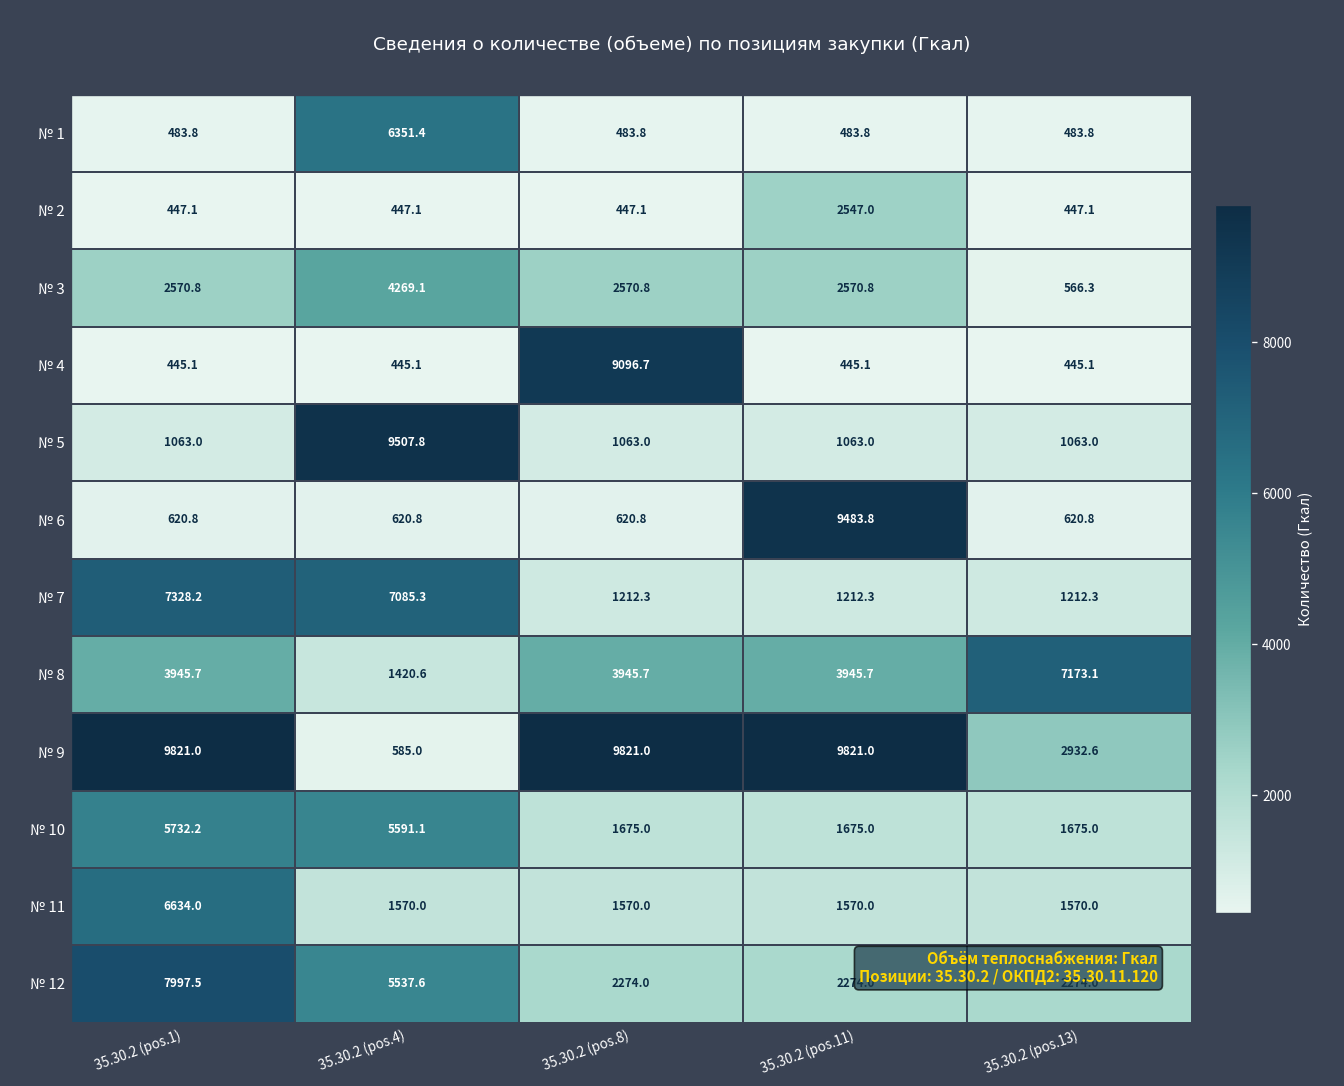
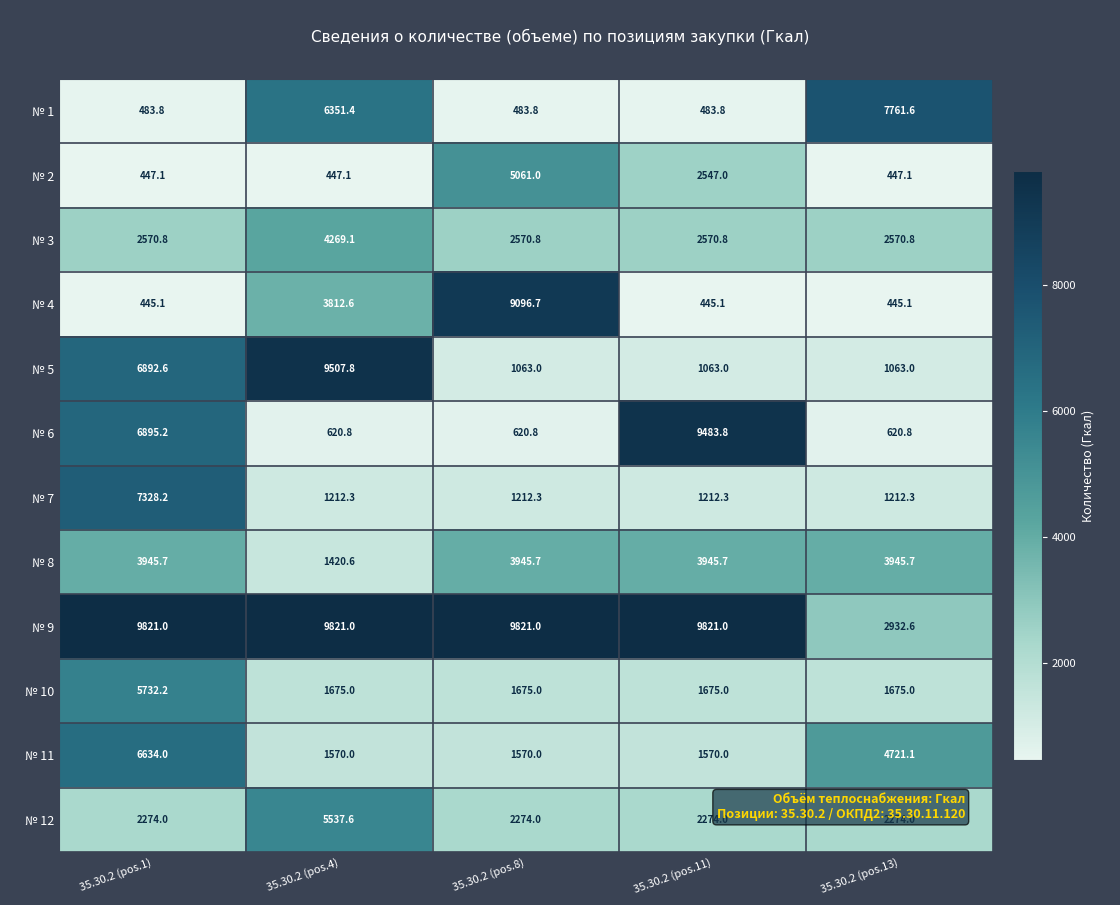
  {
    "№ 1": {
      "35.30.2 (pos.1)": 483.8,
      "35.30.2 (pos.4)": 6351.4,
      "35.30.2 (pos.8)": 483.8,
      "35.30.2 (pos.11)": 483.8,
-     "35.30.2 (pos.13)": 483.8
+     "35.30.2 (pos.13)": 7761.6
    },
    "№ 2": {
      "35.30.2 (pos.1)": 447.1,
      "35.30.2 (pos.4)": 447.1,
-     "35.30.2 (pos.8)": 447.1,
+     "35.30.2 (pos.8)": 5061.0,
      "35.30.2 (pos.11)": 2547.0,
      "35.30.2 (pos.13)": 447.1
    },
    "№ 3": {
      "35.30.2 (pos.1)": 2570.8,
      "35.30.2 (pos.4)": 4269.1,
      "35.30.2 (pos.8)": 2570.8,
      "35.30.2 (pos.11)": 2570.8,
-     "35.30.2 (pos.13)": 566.3
+     "35.30.2 (pos.13)": 2570.8
    },
    "№ 4": {
      "35.30.2 (pos.1)": 445.1,
-     "35.30.2 (pos.4)": 445.1,
+     "35.30.2 (pos.4)": 3812.6,
      "35.30.2 (pos.8)": 9096.7,
      "35.30.2 (pos.11)": 445.1,
      "35.30.2 (pos.13)": 445.1
    },
    "№ 5": {
-     "35.30.2 (pos.1)": 1063.0,
+     "35.30.2 (pos.1)": 6892.6,
      "35.30.2 (pos.4)": 9507.8,
      "35.30.2 (pos.8)": 1063.0,
      "35.30.2 (pos.11)": 1063.0,
      "35.30.2 (pos.13)": 1063.0
    },
    "№ 6": {
-     "35.30.2 (pos.1)": 620.8,
+     "35.30.2 (pos.1)": 6895.2,
      "35.30.2 (pos.4)": 620.8,
      "35.30.2 (pos.8)": 620.8,
      "35.30.2 (pos.11)": 9483.8,
      "35.30.2 (pos.13)": 620.8
    },
    "№ 7": {
      "35.30.2 (pos.1)": 7328.2,
-     "35.30.2 (pos.4)": 7085.3,
+     "35.30.2 (pos.4)": 1212.3,
      "35.30.2 (pos.8)": 1212.3,
      "35.30.2 (pos.11)": 1212.3,
      "35.30.2 (pos.13)": 1212.3
    },
    "№ 8": {
      "35.30.2 (pos.1)": 3945.7,
      "35.30.2 (pos.4)": 1420.6,
      "35.30.2 (pos.8)": 3945.7,
      "35.30.2 (pos.11)": 3945.7,
-     "35.30.2 (pos.13)": 7173.1
+     "35.30.2 (pos.13)": 3945.7
    },
    "№ 9": {
      "35.30.2 (pos.1)": 9821.0,
-     "35.30.2 (pos.4)": 585.0,
+     "35.30.2 (pos.4)": 9821.0,
      "35.30.2 (pos.8)": 9821.0,
      "35.30.2 (pos.11)": 9821.0,
      "35.30.2 (pos.13)": 2932.6
    },
    "№ 10": {
      "35.30.2 (pos.1)": 5732.2,
-     "35.30.2 (pos.4)": 5591.1,
+     "35.30.2 (pos.4)": 1675.0,
      "35.30.2 (pos.8)": 1675.0,
      "35.30.2 (pos.11)": 1675.0,
      "35.30.2 (pos.13)": 1675.0
    },
    "№ 11": {
      "35.30.2 (pos.1)": 6634.0,
      "35.30.2 (pos.4)": 1570.0,
      "35.30.2 (pos.8)": 1570.0,
      "35.30.2 (pos.11)": 1570.0,
-     "35.30.2 (pos.13)": 1570.0
+     "35.30.2 (pos.13)": 4721.1
    },
    "№ 12": {
-     "35.30.2 (pos.1)": 7997.5,
+     "35.30.2 (pos.1)": 2274.0,
      "35.30.2 (pos.4)": 5537.6,
      "35.30.2 (pos.8)": 2274.0
    }
  }
